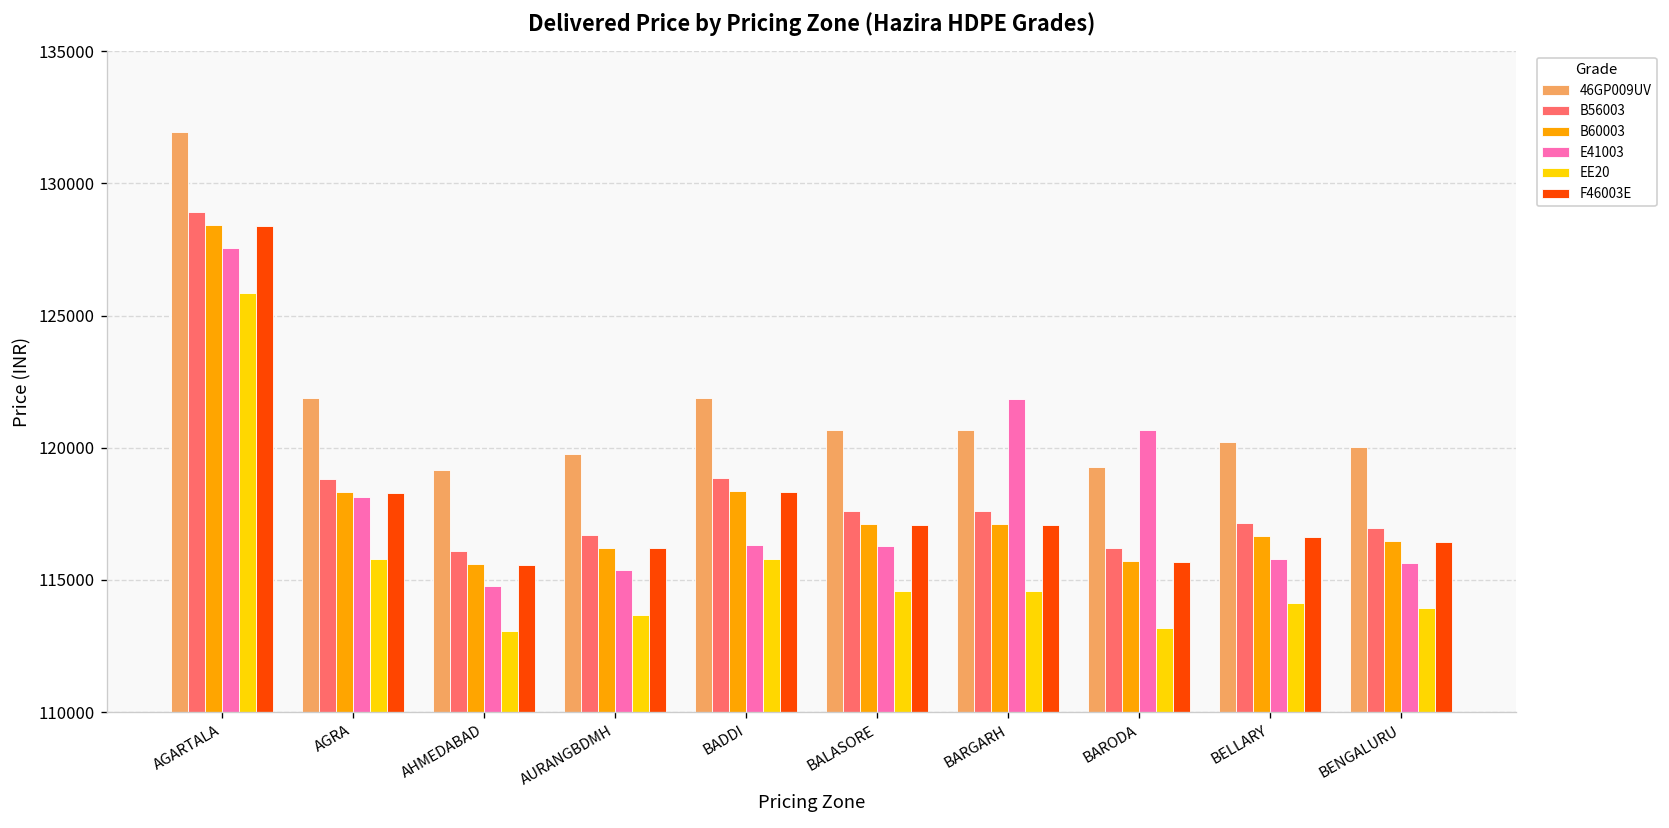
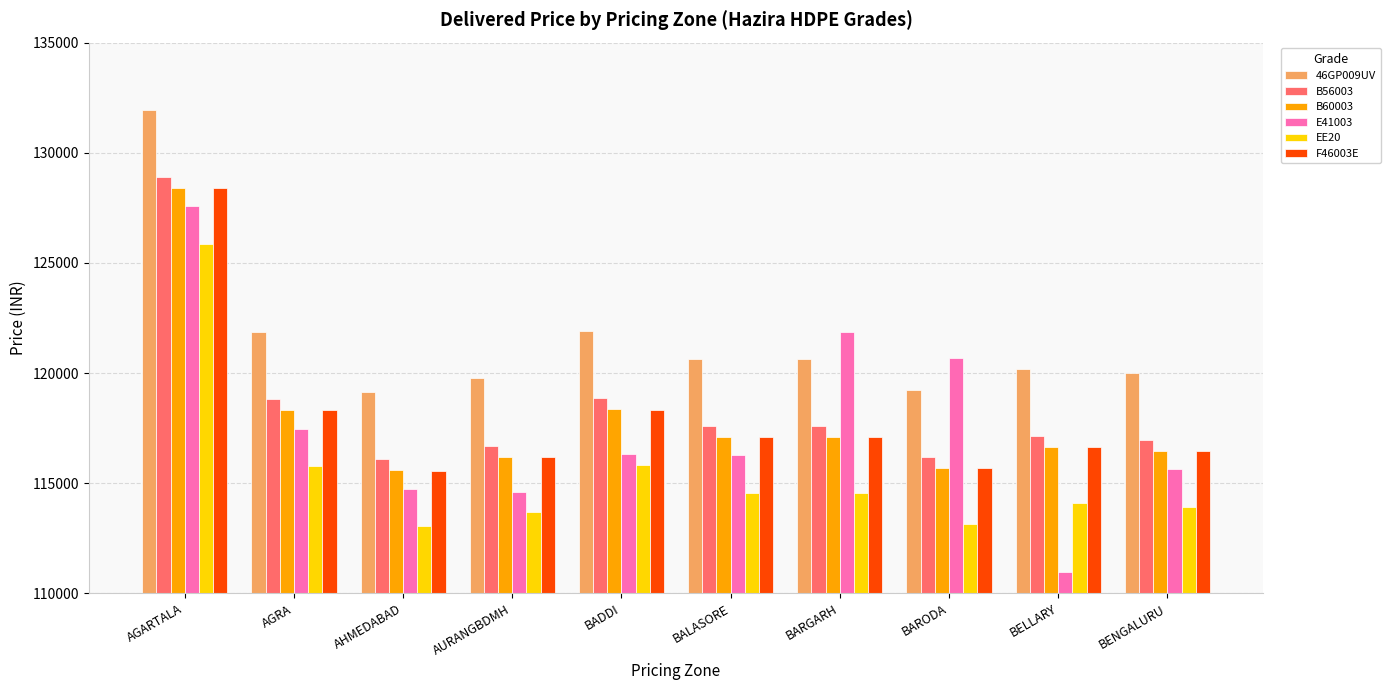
  {
    "E41003": {
      "AGARTALA": 127600,
-     "AGRA": 118100,
+     "AGRA": 117500,
      "AHMEDABAD": 114800,
-     "AURANGBDMH": 115400,
+     "AURANGBDMH": 114600,
      "BADDI": 116300,
      "BALASORE": 116300,
      "BARGARH": 121800,
      "BARODA": 120700,
-     "BELLARY": 115800,
+     "BELLARY": 111000,
      "BENGALURU": 115600
    },
    "F46003E": {
      "AGARTALA": 128400,
      "AGRA": 118300,
      "AHMEDABAD": 115600,
      "AURANGBDMH": 116200,
      "BADDI": 118300,
      "BALASORE": 117100,
      "BARGARH": 117100,
      "BARODA": 115700,
      "BELLARY": 116600,
      "BENGALURU": 116500
    }
  }
